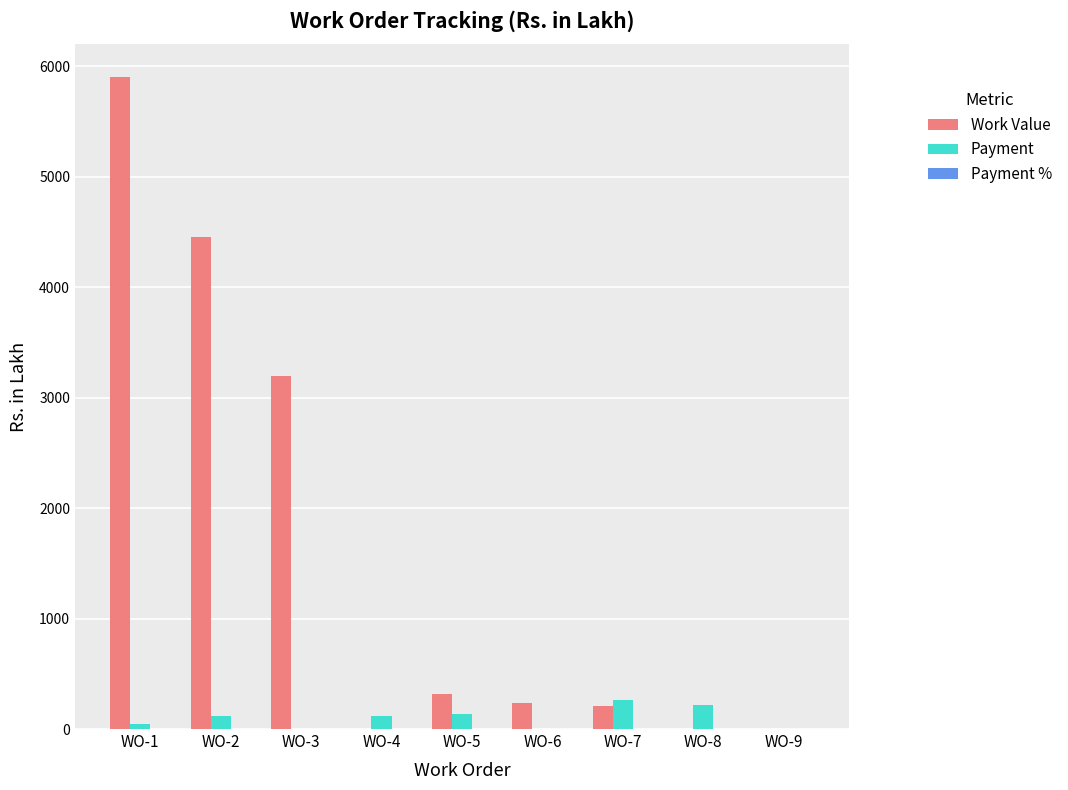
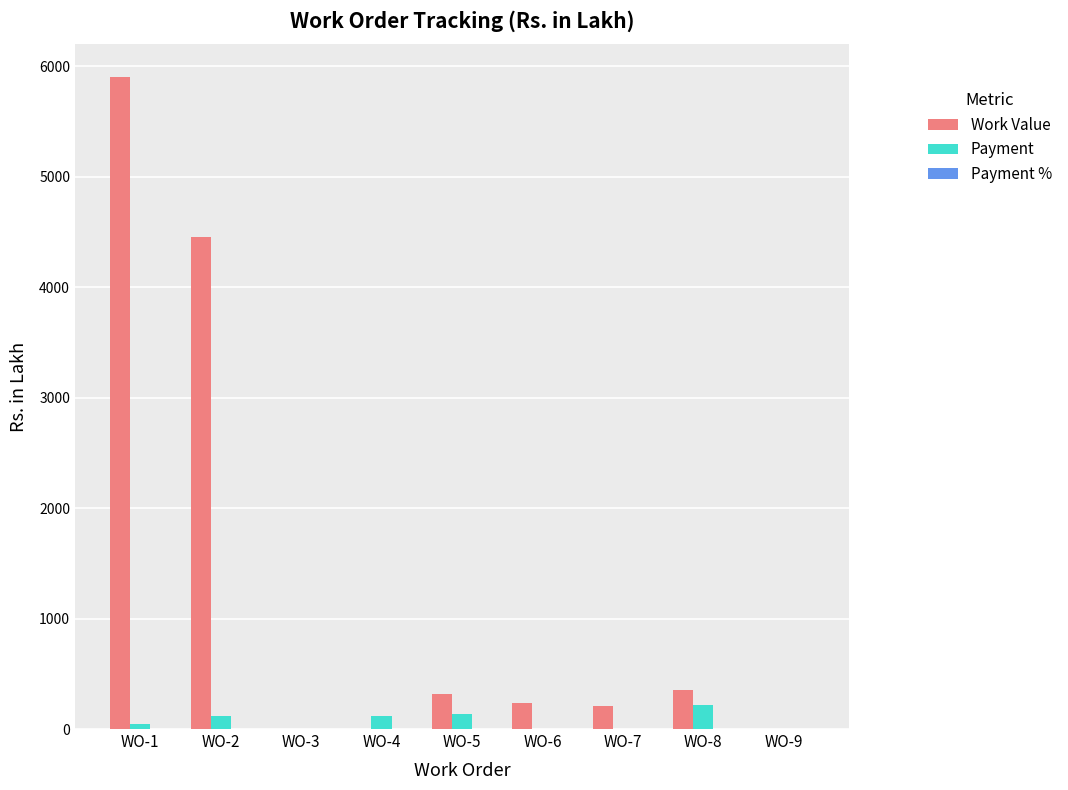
  {
    "Work Value": {
      "WO-1": 5910,
      "WO-2": 4450,
-     "WO-3": 3200,
+     "WO-3": 0,
      "WO-5": 310,
      "WO-6": 230,
      "WO-7": 210,
-     "WO-8": 0
+     "WO-8": 350
    },
    "Payment": {
      "WO-1": 50,
      "WO-2": 120,
      "WO-3": 0,
      "WO-4": 120,
      "WO-5": 130,
      "WO-6": 0,
-     "WO-7": 260,
+     "WO-7": 0,
      "WO-8": 220,
      "WO-9": 0
    },
    "Payment %": {
      "WO-2": 0,
      "WO-3": 0,
      "WO-4": 0,
      "WO-5": 0,
      "WO-6": 0,
      "WO-7": 0,
      "WO-8": 0,
      "WO-9": 0
    }
  }
